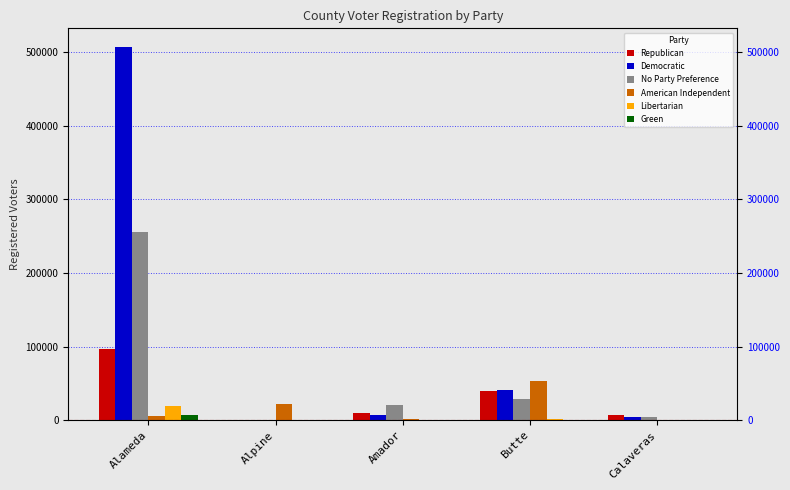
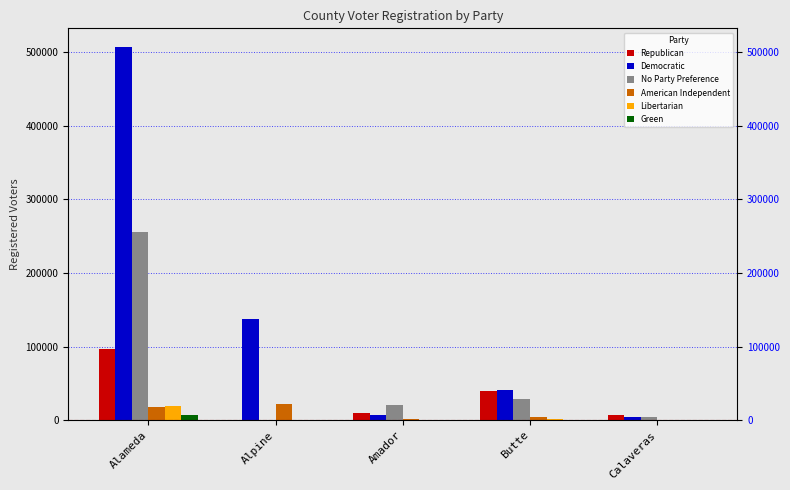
  {
    "Republican": {
      "Alameda": 100000,
      "Amador": 10000,
      "Butte": 40000,
      "Calaveras": 10000
    },
    "Democratic": {
      "Alameda": 510000,
-     "Alpine": 0,
+     "Alpine": 140000,
      "Amador": 10000,
      "Butte": 40000,
      "Calaveras": 10000
    },
    "No Party Preference": {
      "Alameda": 260000,
      "Amador": 20000,
      "Butte": 30000,
      "Calaveras": 0
    },
    "American Independent": {
-     "Alameda": 10000,
+     "Alameda": 20000,
      "Alpine": 20000,
-     "Butte": 50000
+     "Butte": 0
    },
    "Libertarian": {
      "Alameda": 20000
    },
    "Green": {
      "Alameda": 10000
    }
  }
